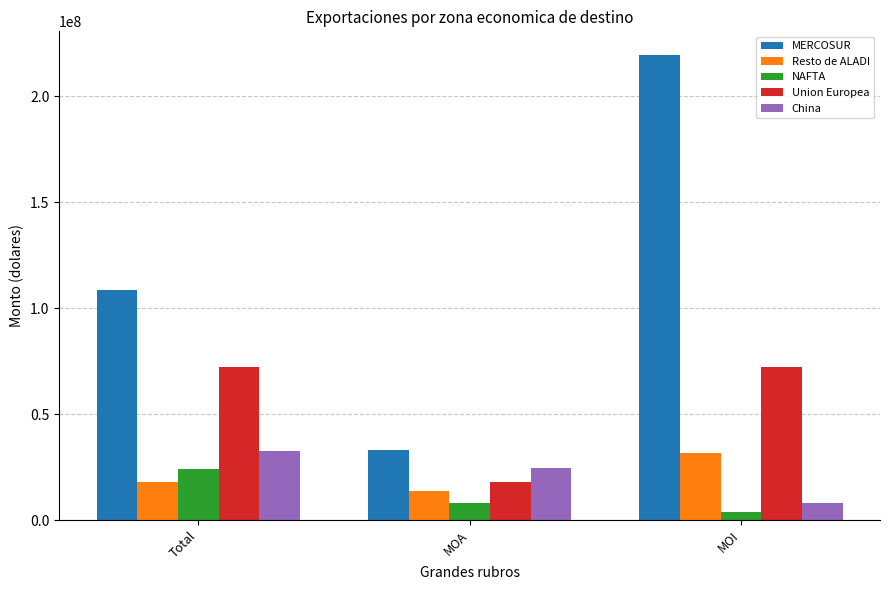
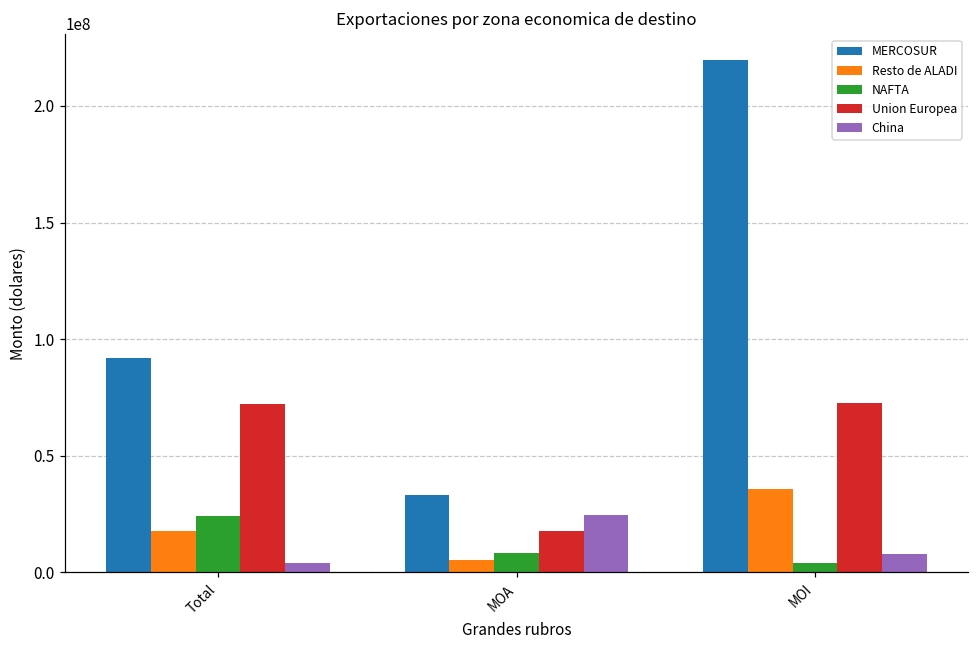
  {
    "MERCOSUR": {
-     "Total": 109000000,
+     "Total": 92000000,
      "MOA": 33000000,
      "MOI": 220000000
    },
    "Resto de ALADI": {
      "Total": 18000000,
-     "MOA": 14000000,
-     "MOI": 32000000
+     "MOA": 5000000,
+     "MOI": 36000000
    },
    "NAFTA": {
      "Total": 24000000,
      "MOA": 8000000,
      "MOI": 4000000
    },
    "Union Europea": {
      "Total": 72000000,
      "MOA": 18000000,
      "MOI": 72000000
    },
    "China": {
-     "Total": 33000000,
+     "Total": 4000000,
      "MOA": 25000000,
      "MOI": 8000000
    }
  }
